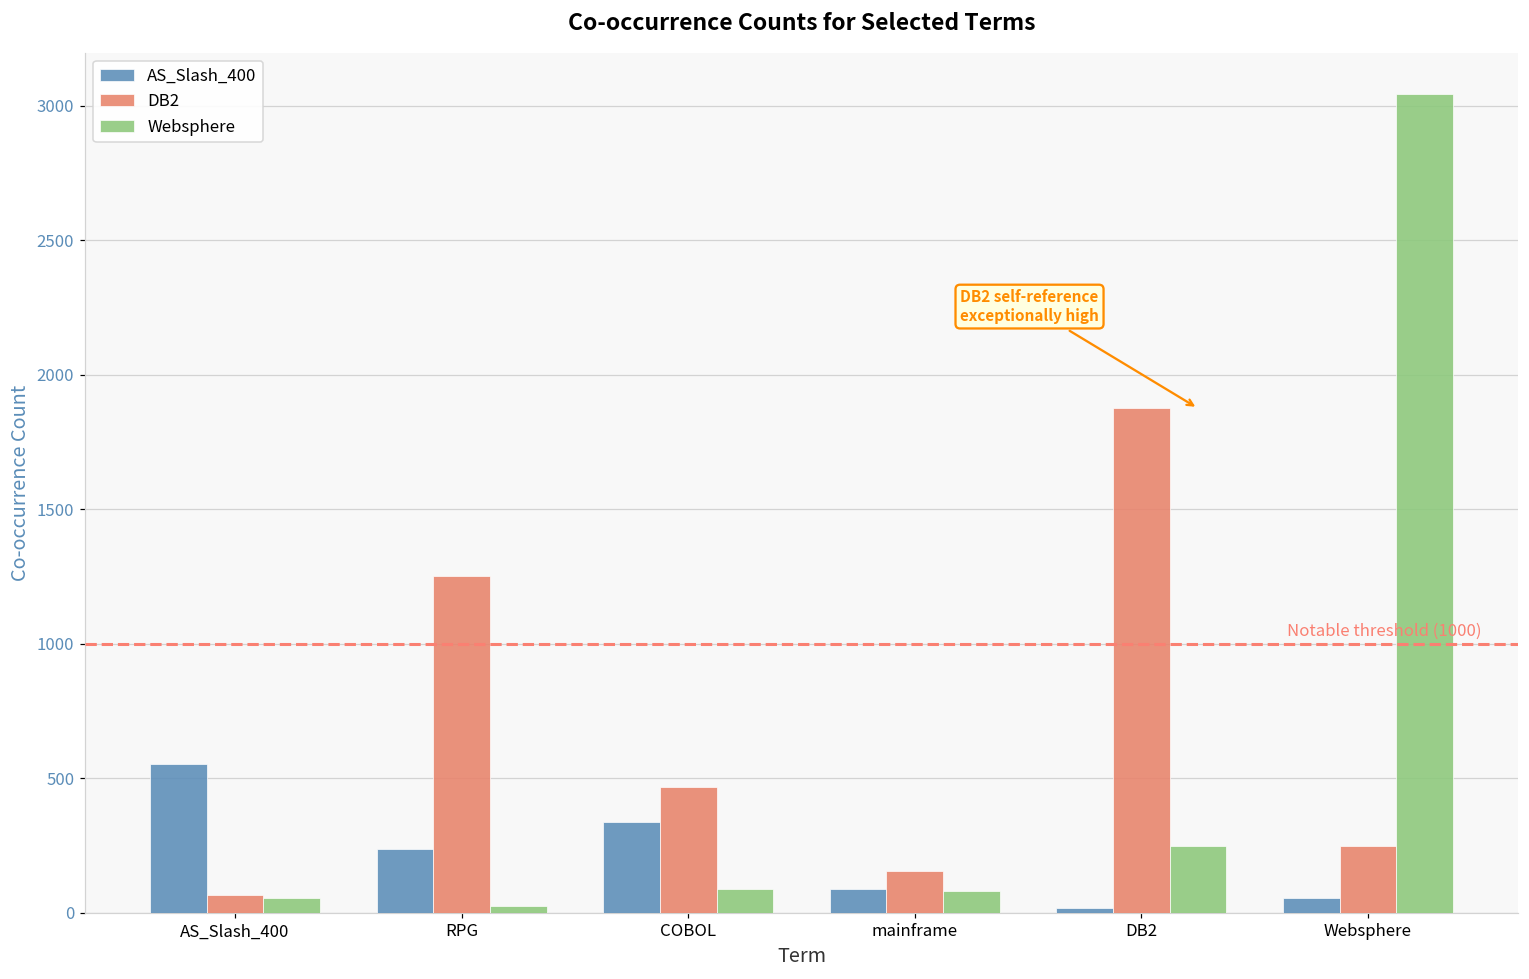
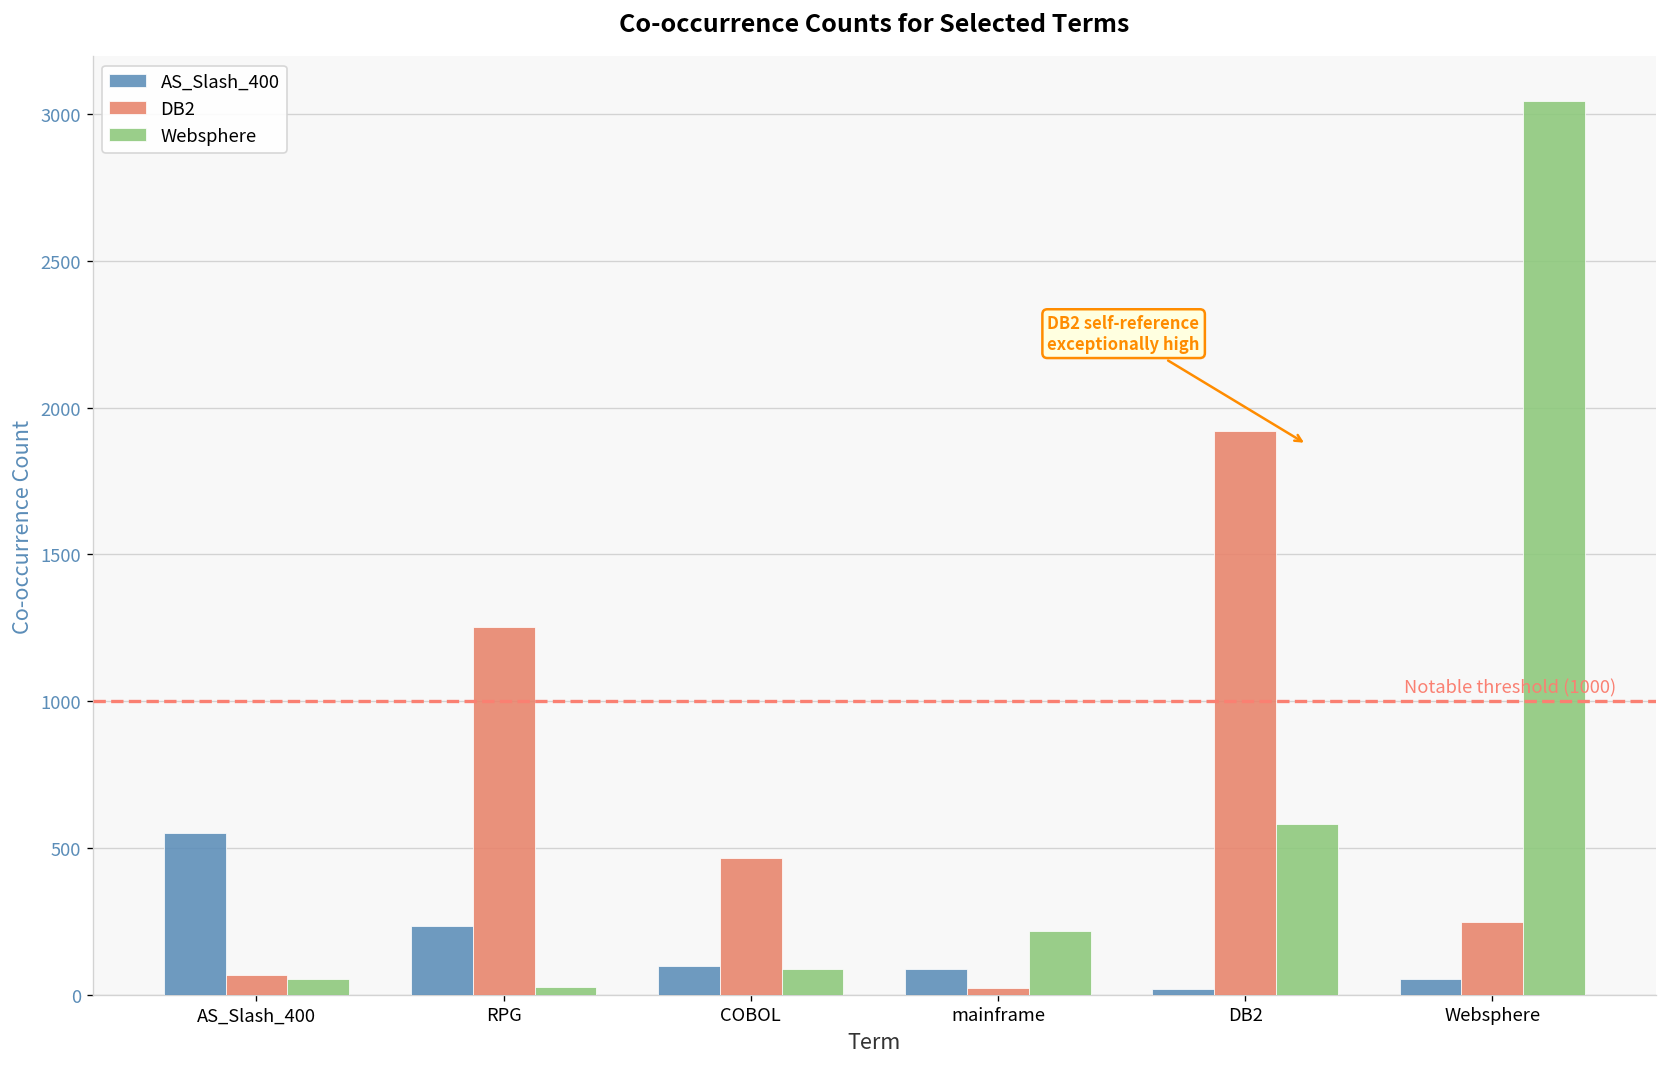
  {
    "AS_Slash_400": {
      "AS_Slash_400": 550,
      "RPG": 240,
-     "COBOL": 340,
+     "COBOL": 100,
      "mainframe": 90,
      "DB2": 20,
      "Websphere": 60
    },
    "DB2": {
      "AS_Slash_400": 70,
      "RPG": 1250,
      "COBOL": 470,
-     "mainframe": 160,
-     "DB2": 1880,
+     "mainframe": 20,
+     "DB2": 1920,
      "Websphere": 250
    },
    "Websphere": {
      "AS_Slash_400": 60,
      "RPG": 30,
      "COBOL": 90,
-     "mainframe": 80,
-     "DB2": 250,
+     "mainframe": 220,
+     "DB2": 580,
      "Websphere": 3050
    }
  }
